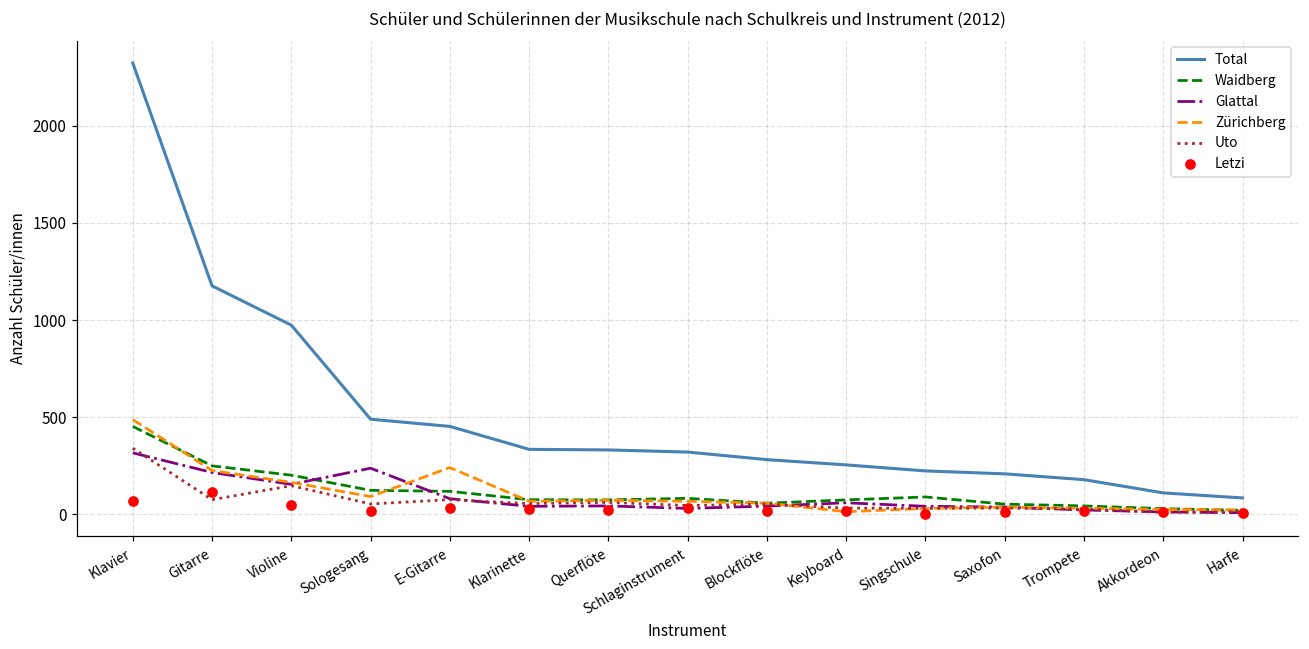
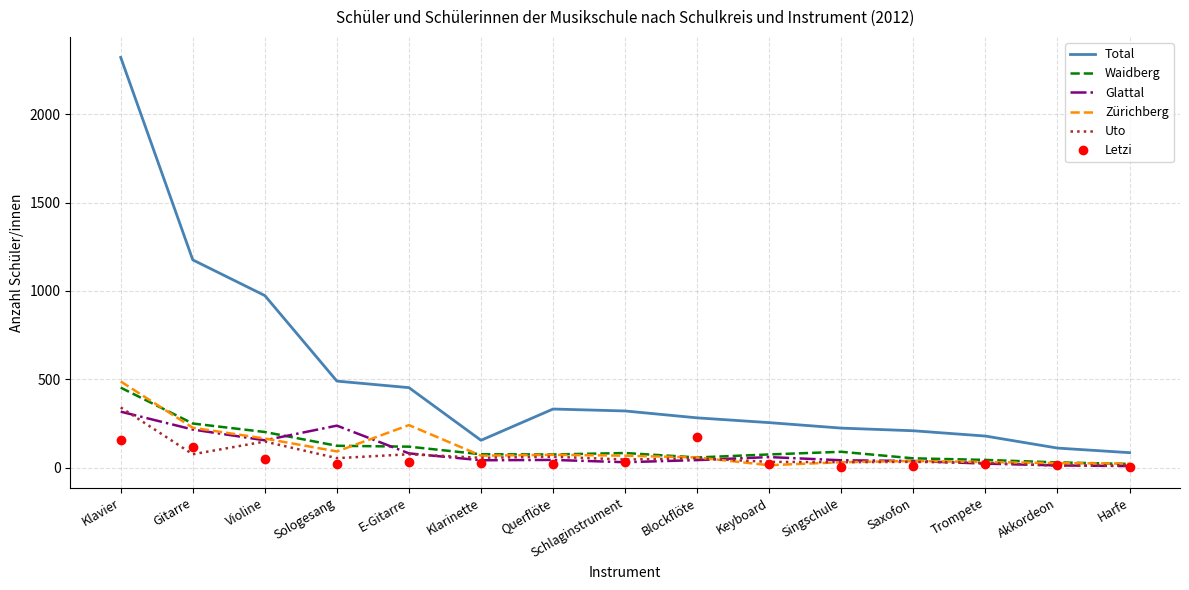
  {
    "Total": {
      "Klavier": 2320,
      "Gitarre": 1180,
      "Violine": 970,
      "Sologesang": 490,
      "E-Gitarre": 450,
-     "Klarinette": 340,
+     "Klarinette": 160,
      "Querflöte": 330,
      "Schlaginstrument": 320,
      "Blockflöte": 280,
      "Keyboard": 260,
      "Singschule": 220,
      "Saxofon": 210,
      "Trompete": 180,
      "Akkordeon": 110,
      "Harfe": 90
    },
    "Waidberg": {
      "Klavier": 450,
      "Gitarre": 250,
      "Violine": 200,
      "Sologesang": 120,
      "E-Gitarre": 120,
      "Schlaginstrument": 80,
      "Keyboard": 80,
      "Singschule": 90,
      "Saxofon": 50
    },
    "Glattal": {
      "Klavier": 320,
      "Sologesang": 240,
      "Querflöte": 40,
      "Keyboard": 60
    },
    "Zürichberg": {
      "Klavier": 490,
      "Sologesang": 90,
      "E-Gitarre": 240,
      "Schlaginstrument": 70
    },
    "Uto": {
      "Klavier": 340,
      "Gitarre": 80,
      "Sologesang": 50,
      "Schlaginstrument": 50
    },
    "Letzi": {
-     "Klavier": 70,
+     "Klavier": 160,
      "Gitarre": 120,
      "Violine": 50,
      "Sologesang": 20,
      "E-Gitarre": 30,
      "Querflöte": 20,
-     "Blockflöte": 20,
+     "Blockflöte": 170,
      "Singschule": 0,
      "Saxofon": 10
    }
  }
